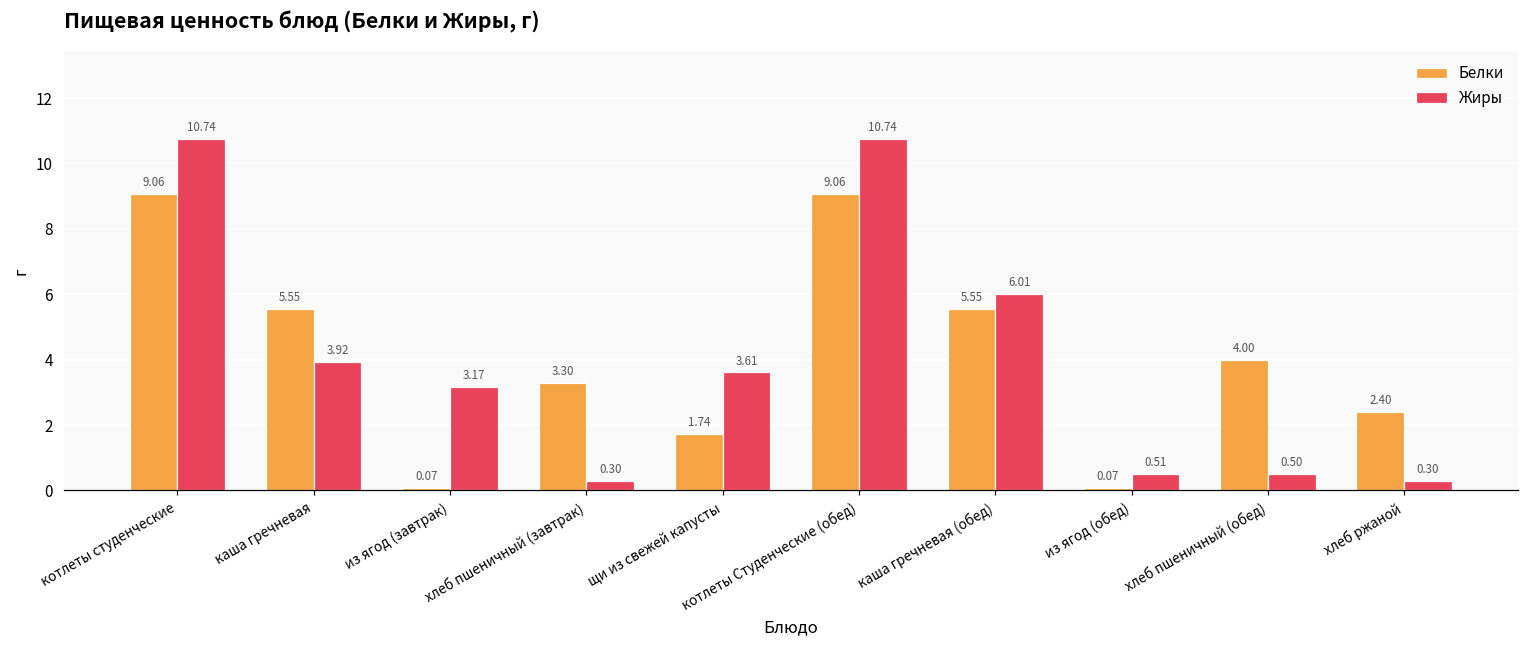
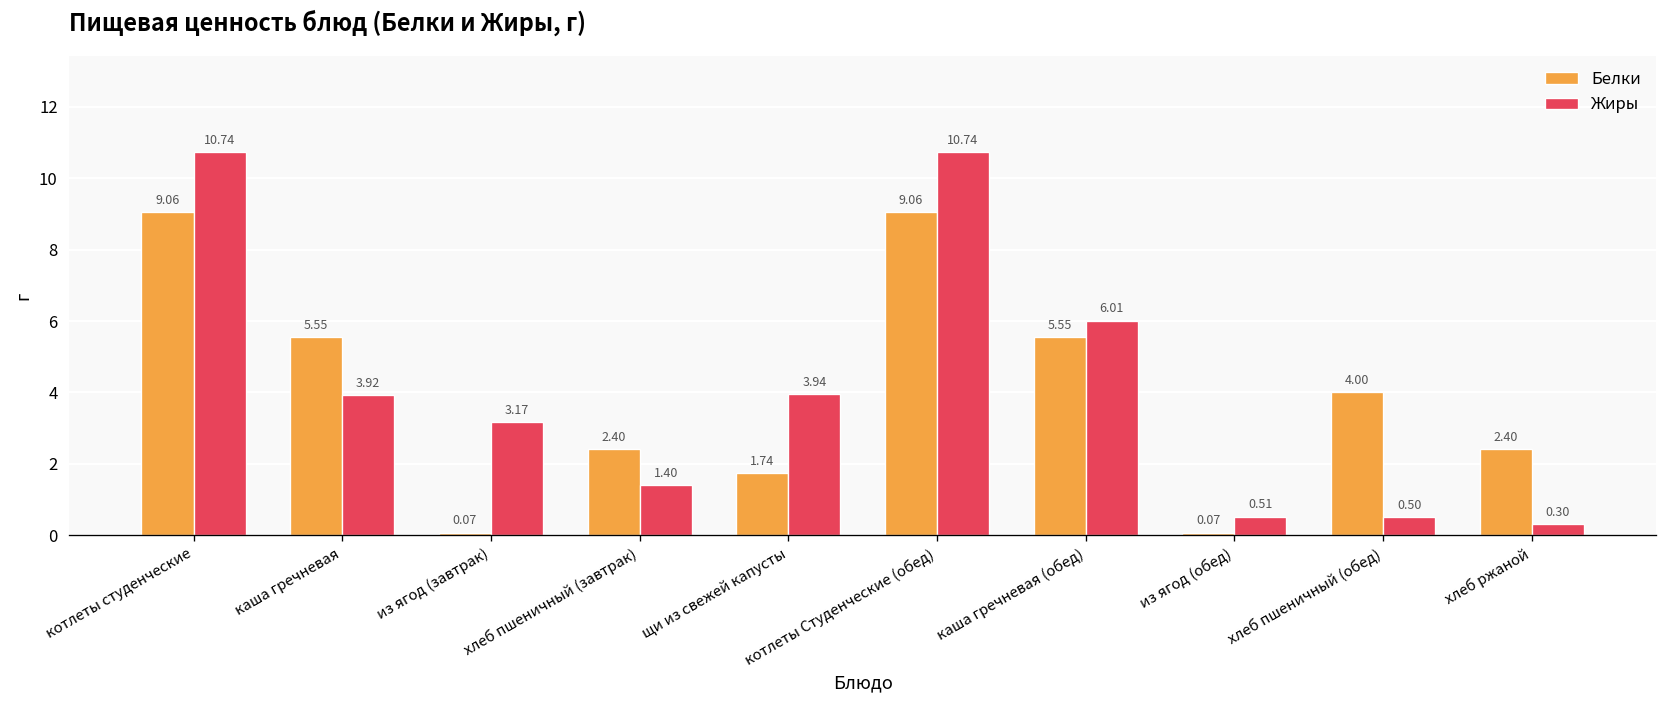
  {
    "Белки": {
      "котлеты студенческие": 9.06,
      "каша гречневая": 5.55,
      "из ягод (завтрак)": 0.07,
-     "хлеб пшеничный (завтрак)": 3.30,
+     "хлеб пшеничный (завтрак)": 2.40,
      "щи из свежей капусты": 1.74,
      "котлеты Студенческие (обед)": 9.06,
      "каша гречневая (обед)": 5.55,
      "из ягод (обед)": 0.07,
      "хлеб пшеничный (обед)": 4.00,
      "хлеб ржаной": 2.40
    },
    "Жиры": {
      "котлеты студенческие": 10.74,
      "каша гречневая": 3.92,
      "из ягод (завтрак)": 3.17,
-     "хлеб пшеничный (завтрак)": 0.30,
-     "щи из свежей капусты": 3.61,
+     "хлеб пшеничный (завтрак)": 1.40,
+     "щи из свежей капусты": 3.94,
      "котлеты Студенческие (обед)": 10.74,
      "каша гречневая (обед)": 6.01,
      "из ягод (обед)": 0.51,
      "хлеб пшеничный (обед)": 0.50,
      "хлеб ржаной": 0.30
    }
  }
